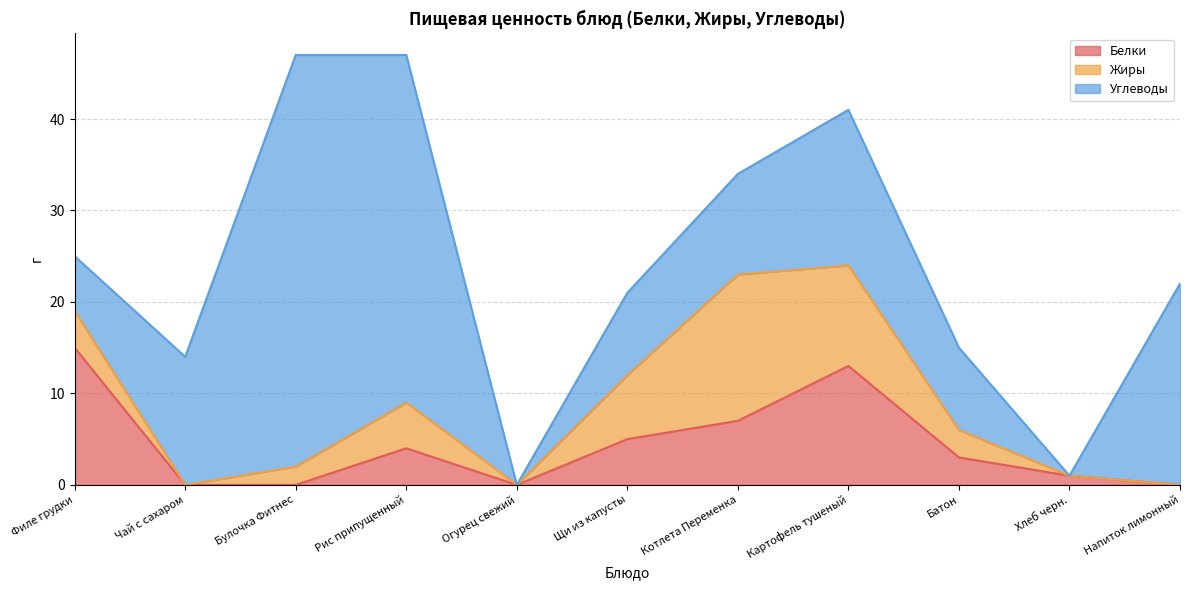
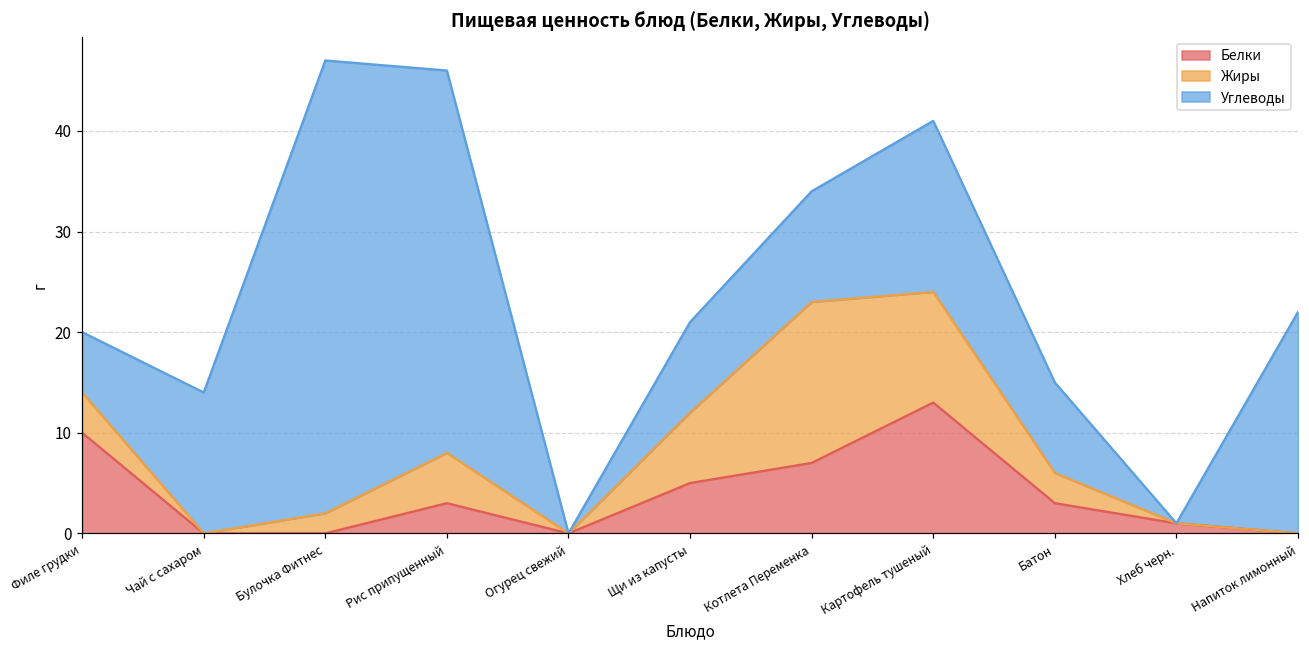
  {
    "Белки": {
-     "Филе грудки": 15,
+     "Филе грудки": 10,
      "Булочка Фитнес": 0,
-     "Рис припущенный": 4,
+     "Рис припущенный": 3,
      "Щи из капусты": 5,
      "Котлета Переменка": 7,
      "Картофель тушеный": 13,
      "Батон": 3
    },
    "Жиры": {
      "Филе грудки": 4,
      "Булочка Фитнес": 2,
      "Рис припущенный": 5,
      "Щи из капусты": 7,
      "Котлета Переменка": 16,
      "Картофель тушеный": 11,
      "Батон": 3
    },
    "Углеводы": {
      "Филе грудки": 6,
      "Чай с сахаром": 14,
      "Булочка Фитнес": 45,
      "Рис припущенный": 38,
      "Щи из капусты": 9,
      "Котлета Переменка": 11,
      "Картофель тушеный": 17,
      "Батон": 9,
      "Напиток лимонный": 22
    }
  }
